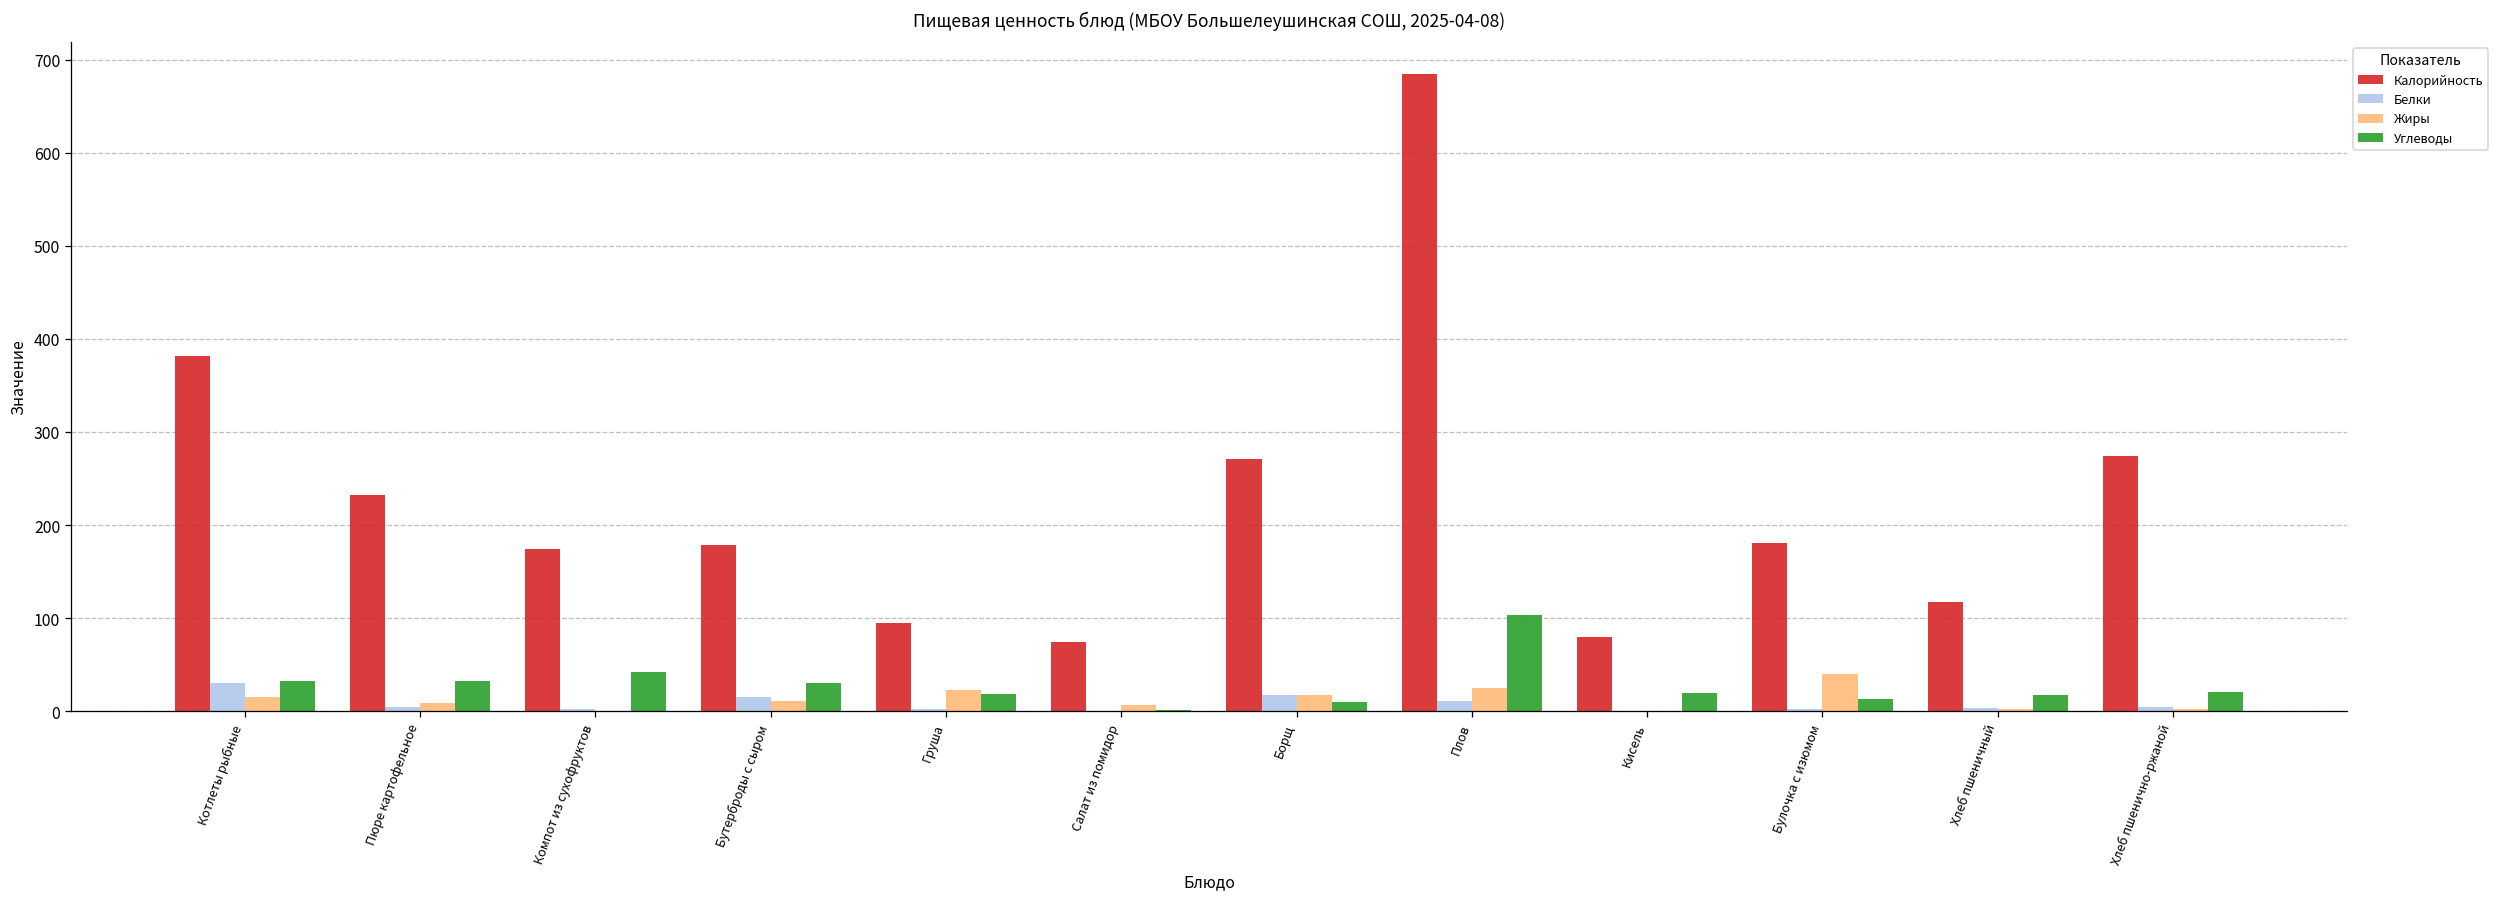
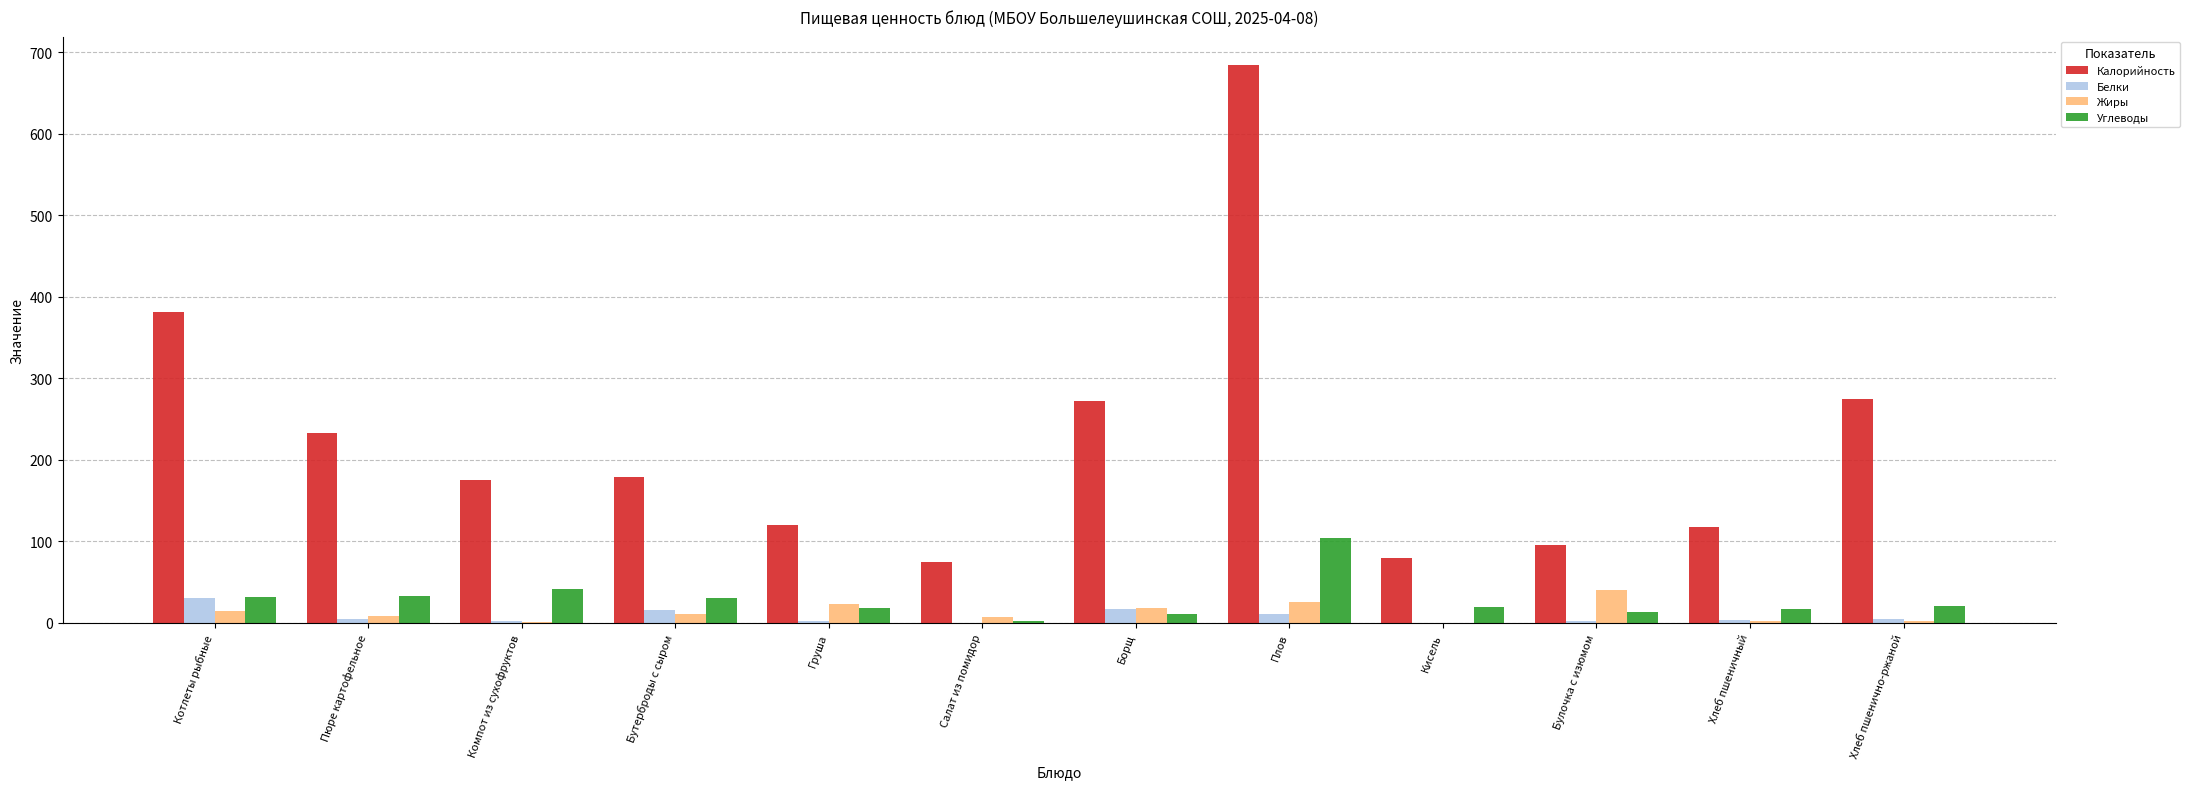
  {
    "Калорийность": {
      "Котлеты рыбные": 380,
      "Пюре картофельное": 230,
      "Компот из сухофруктов": 170,
      "Бутерброды с сыром": 180,
-     "Груша": 100,
+     "Груша": 120,
      "Салат из помидор": 70,
      "Борщ": 270,
      "Плов": 680,
      "Кисель": 80,
-     "Булочка с изюмом": 180,
+     "Булочка с изюмом": 100,
      "Хлеб пшеничный": 120,
      "Хлеб пшенично-ржаной": 270
    },
    "Белки": {
      "Котлеты рыбные": 30,
      "Пюре картофельное": 0,
      "Бутерброды с сыром": 20,
      "Борщ": 20,
      "Плов": 10,
      "Хлеб пшеничный": 0,
      "Хлеб пшенично-ржаной": 0
    },
    "Жиры": {
      "Котлеты рыбные": 10,
      "Пюре картофельное": 10,
      "Бутерброды с сыром": 10,
      "Груша": 20,
      "Салат из помидор": 10,
      "Борщ": 20,
      "Плов": 30,
      "Булочка с изюмом": 40
    },
    "Углеводы": {
      "Котлеты рыбные": 30,
      "Пюре картофельное": 30,
      "Компот из сухофруктов": 40,
      "Бутерброды с сыром": 30,
      "Груша": 20,
      "Борщ": 10,
      "Плов": 100,
      "Кисель": 20,
      "Булочка с изюмом": 10,
      "Хлеб пшеничный": 20,
      "Хлеб пшенично-ржаной": 20
    }
  }
